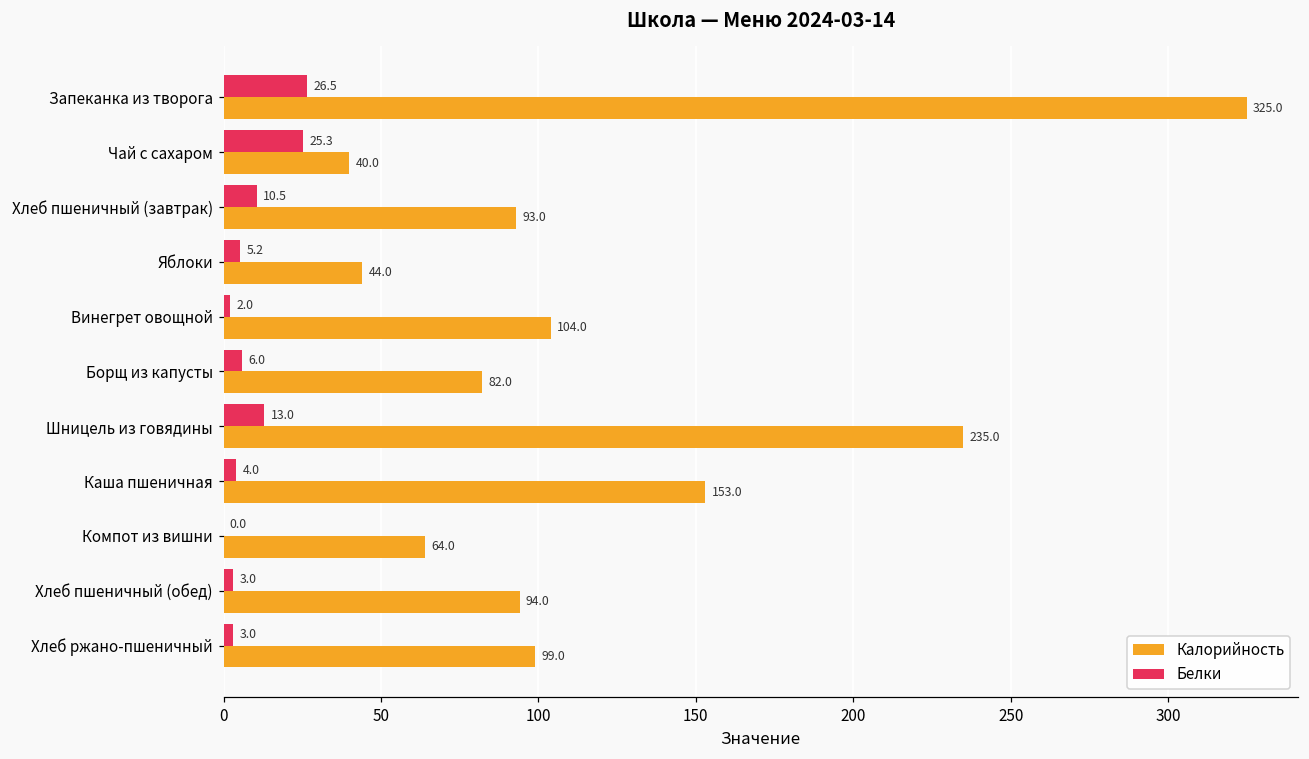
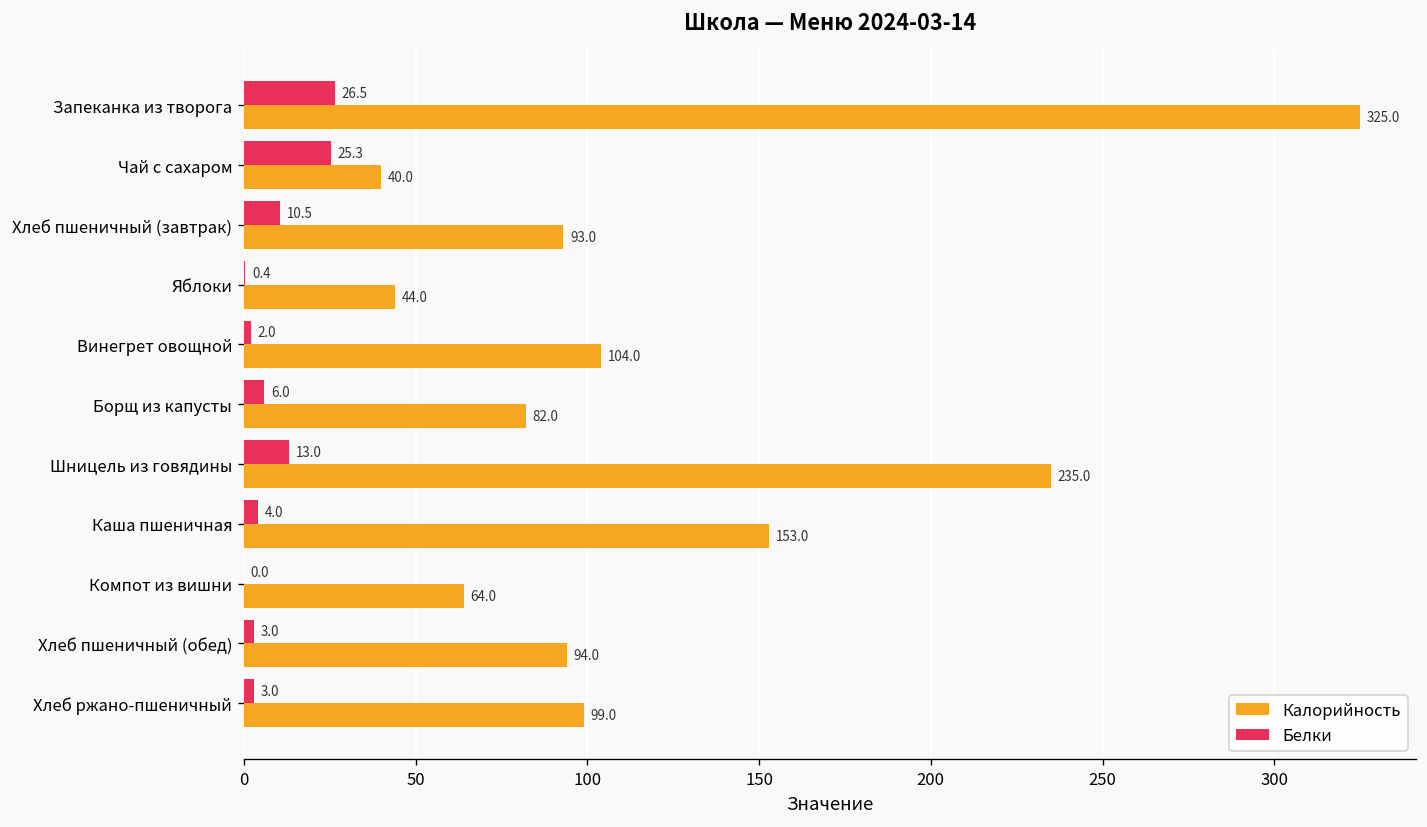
  {
    "Калорийность": {
      "Запеканка из творога": 325.0,
      "Чай с сахаром": 40.0,
      "Хлеб пшеничный (завтрак)": 93.0,
      "Яблоки": 44.0,
      "Винегрет овощной": 104.0,
      "Борщ из капусты": 82.0,
      "Шницель из говядины": 235.0,
      "Каша пшеничная": 153.0,
      "Компот из вишни": 64.0,
      "Хлеб пшеничный (обед)": 94.0,
      "Хлеб ржано-пшеничный": 99.0
    },
    "Белки": {
      "Запеканка из творога": 26.5,
      "Чай с сахаром": 25.3,
      "Хлеб пшеничный (завтрак)": 10.5,
-     "Яблоки": 5.2,
+     "Яблоки": 0.4,
      "Винегрет овощной": 2.0,
      "Борщ из капусты": 6.0,
      "Шницель из говядины": 13.0,
      "Каша пшеничная": 4.0,
      "Компот из вишни": 0.0,
      "Хлеб пшеничный (обед)": 3.0,
      "Хлеб ржано-пшеничный": 3.0
    }
  }
